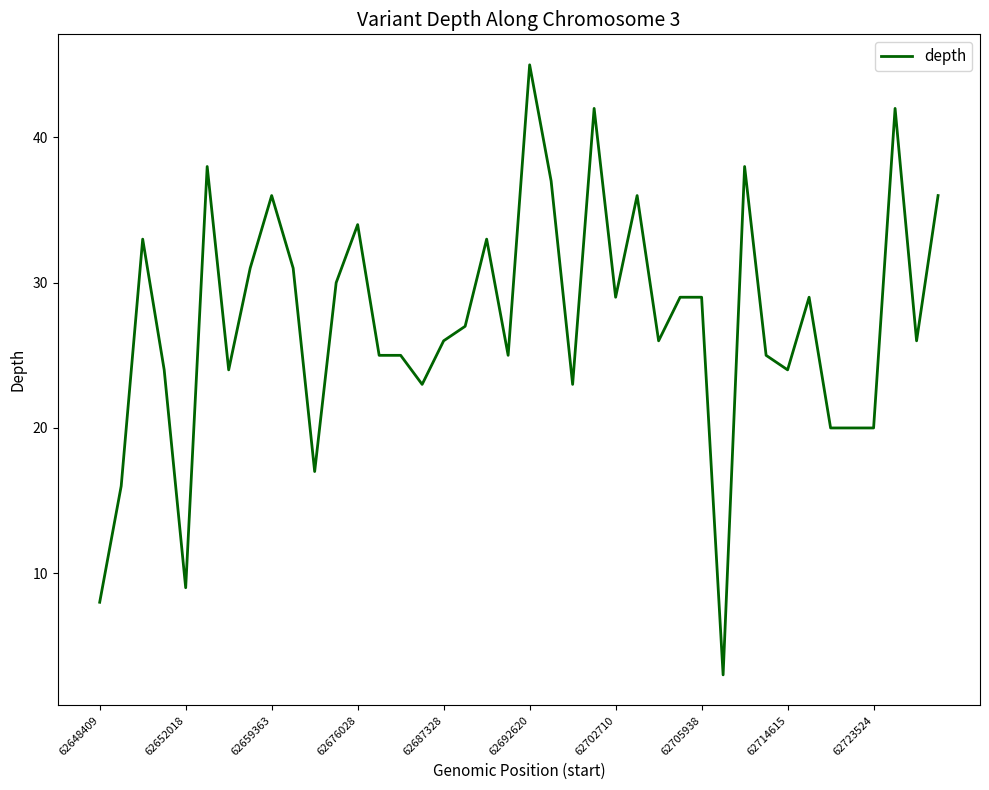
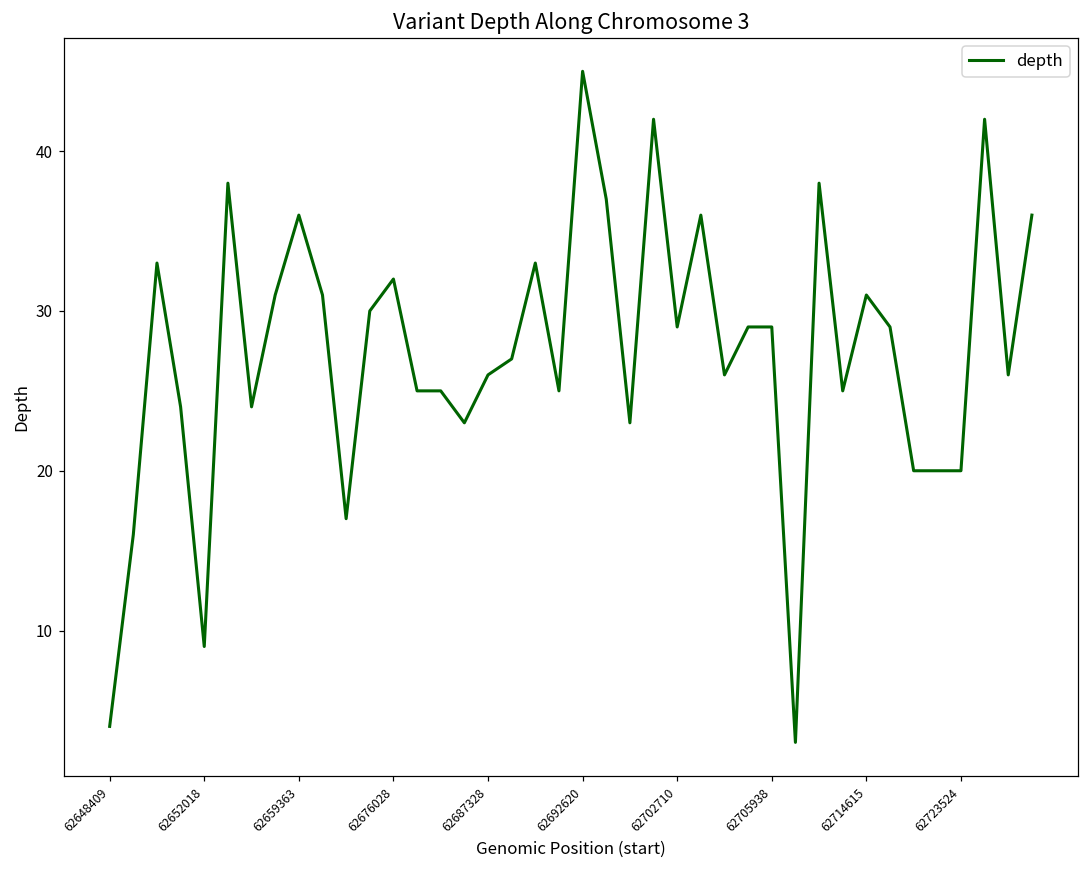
  {
-   "62648409": 8,
+   "62648409": 4,
    "62652018": 9,
    "62659363": 36,
-   "62676028": 34,
+   "62676028": 32,
    "62687328": 26,
    "62692620": 45,
    "62702710": 29,
    "62705938": 29,
-   "62714615": 24,
+   "62714615": 31,
    "62723524": 20
  }
